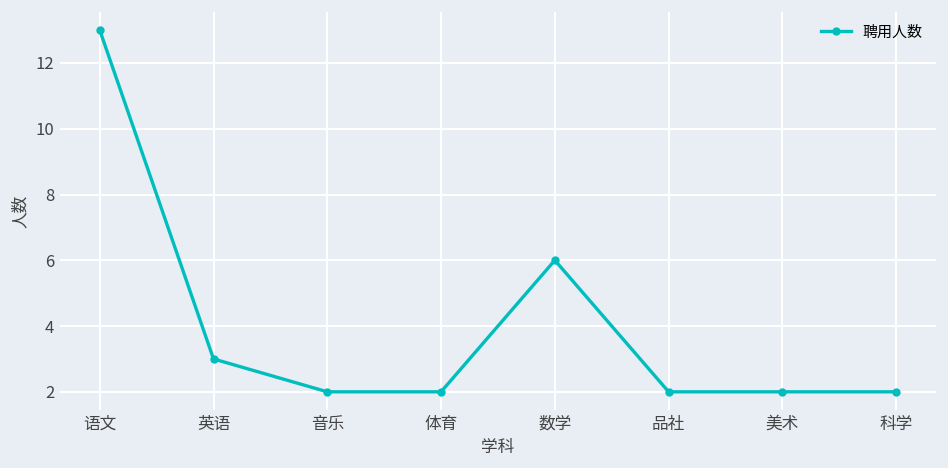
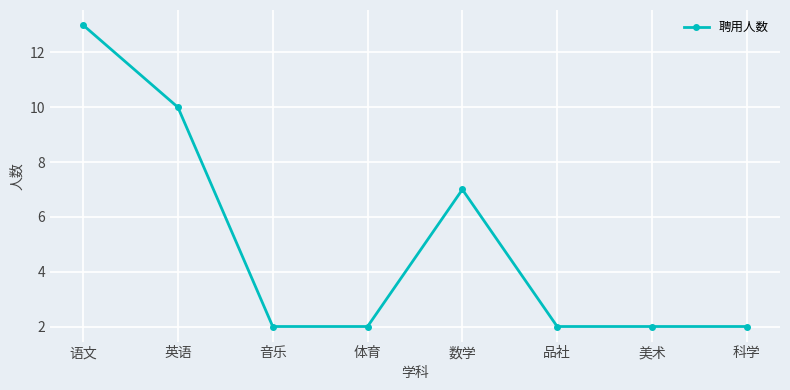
  {
    "语文": 13,
-   "英语": 3,
+   "英语": 10,
    "音乐": 2,
    "体育": 2,
-   "数学": 6,
+   "数学": 7,
    "品社": 2,
    "美术": 2,
    "科学": 2
  }
